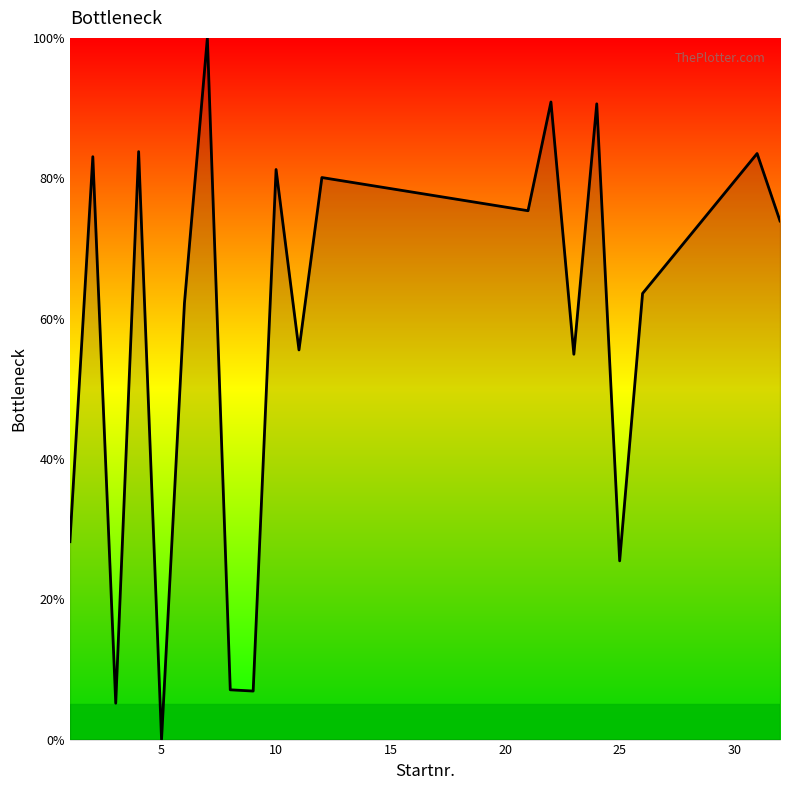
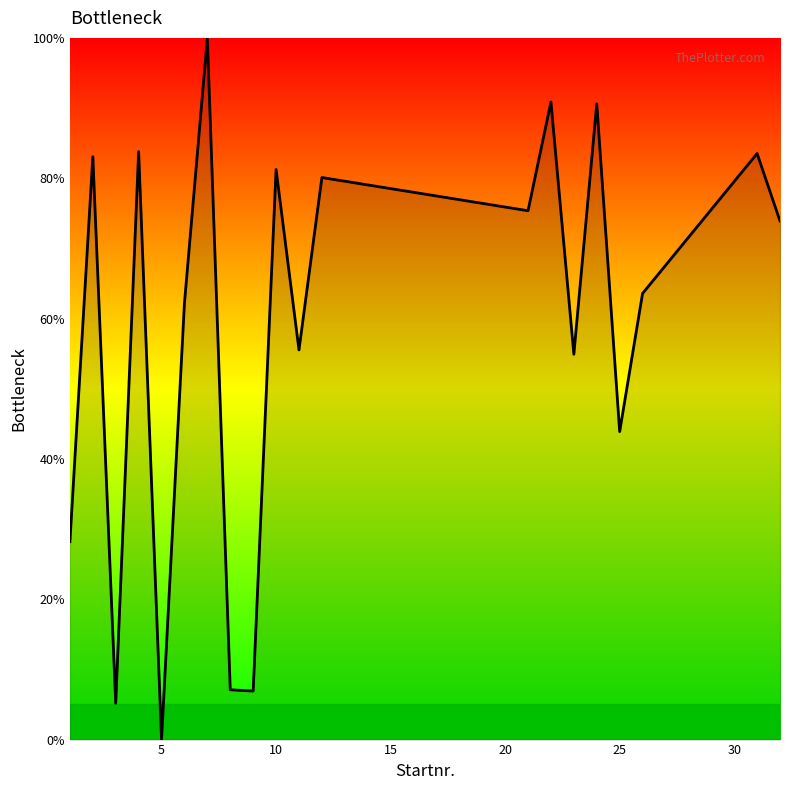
  {
    "10": "81%",
-   "25": "25%"
+   "25": "44%"
  }
